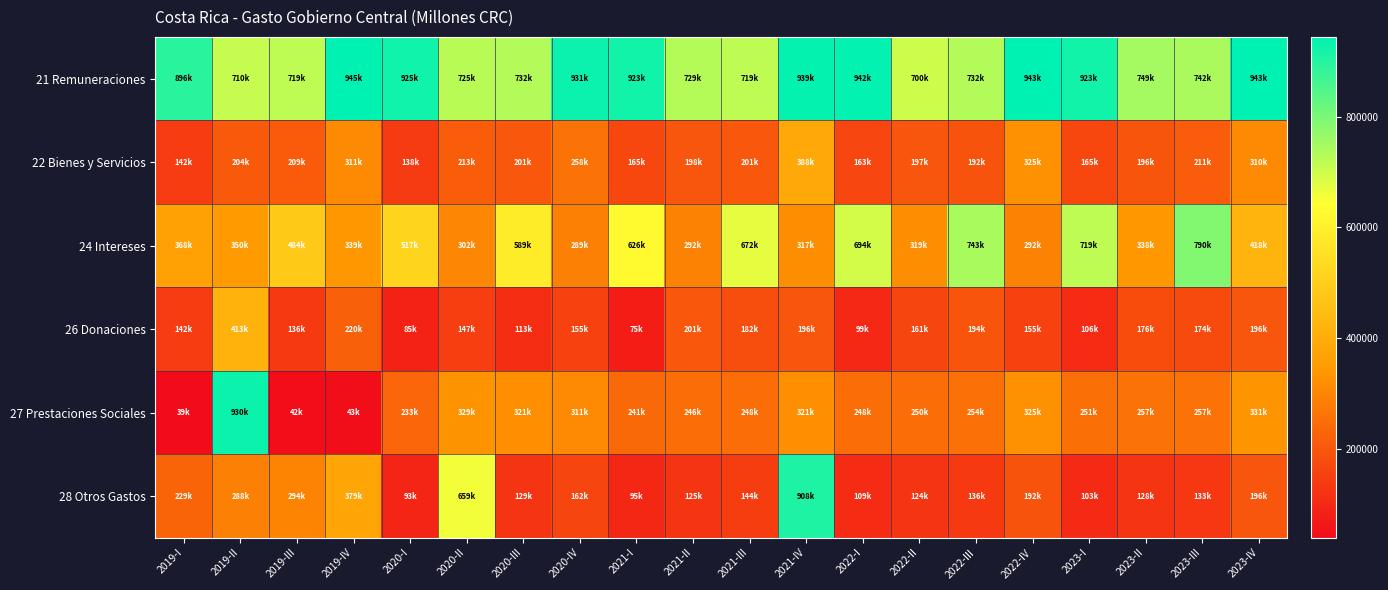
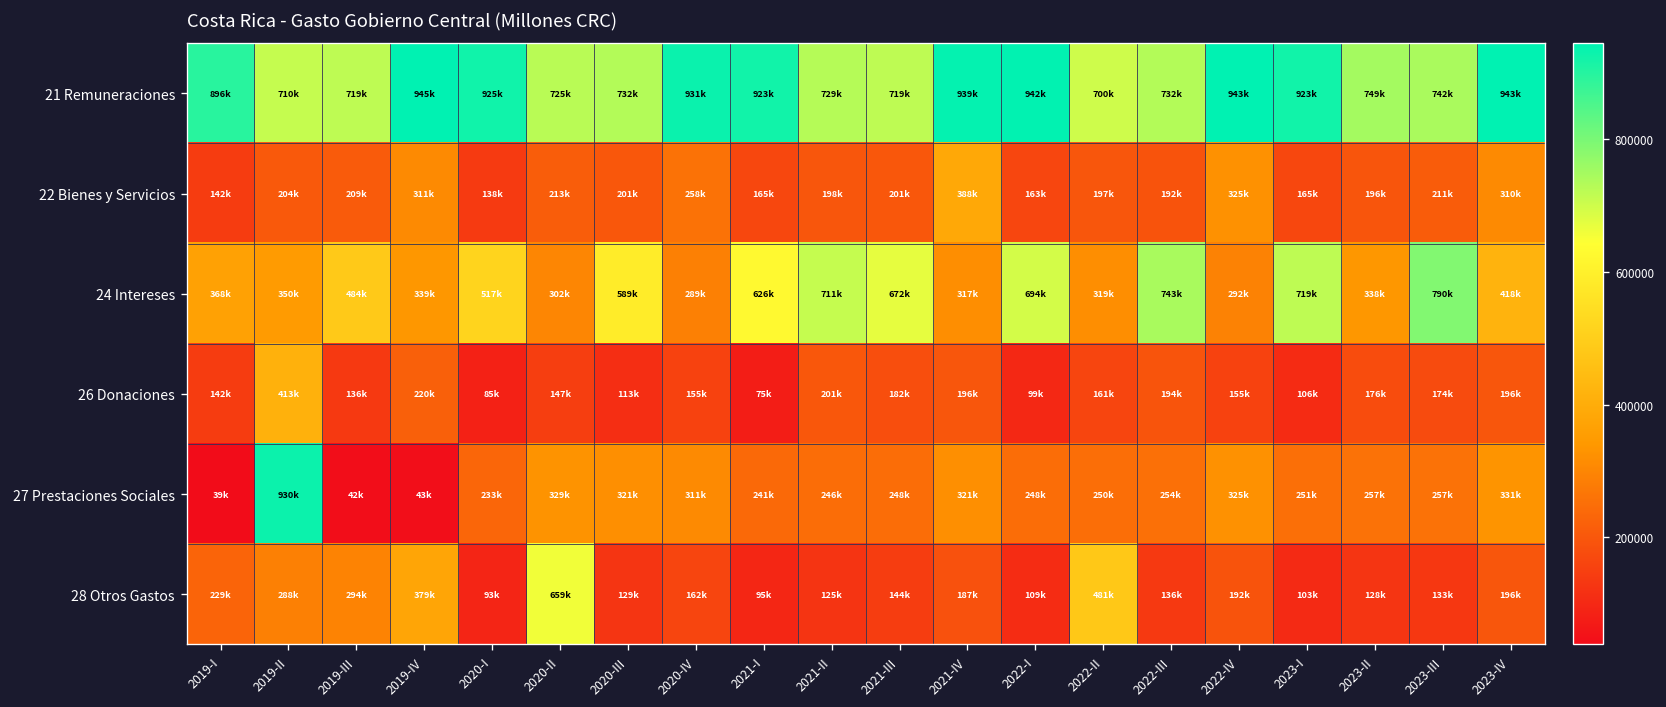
  {
    "21 Remuneraciones": {
      "2019-I": "896k",
      "2019-II": "710k",
      "2019-III": "719k",
      "2019-IV": "945k",
      "2020-I": "925k",
      "2020-II": "725k",
      "2020-III": "732k",
      "2020-IV": "931k",
      "2021-I": "923k",
      "2021-II": "729k",
      "2021-III": "719k",
      "2021-IV": "939k",
      "2022-I": "942k",
      "2022-II": "700k",
      "2022-III": "732k",
      "2022-IV": "943k",
      "2023-I": "923k",
      "2023-II": "749k",
      "2023-III": "742k",
      "2023-IV": "943k"
    },
    "22 Bienes y Servicios": {
      "2019-I": "142k",
      "2019-II": "204k",
      "2019-III": "209k",
      "2019-IV": "311k",
      "2020-I": "138k",
      "2020-II": "213k",
      "2020-III": "201k",
      "2020-IV": "258k",
      "2021-I": "165k",
      "2021-II": "198k",
      "2021-III": "201k",
      "2021-IV": "388k",
      "2022-I": "163k",
      "2022-II": "197k",
      "2022-III": "192k",
      "2022-IV": "325k",
      "2023-I": "165k",
      "2023-II": "196k",
      "2023-III": "211k",
      "2023-IV": "310k"
    },
    "24 Intereses": {
      "2019-I": "368k",
      "2019-II": "350k",
      "2019-III": "484k",
      "2019-IV": "339k",
      "2020-I": "517k",
      "2020-II": "302k",
      "2020-III": "589k",
      "2020-IV": "289k",
      "2021-I": "626k",
-     "2021-II": "292k",
+     "2021-II": "711k",
      "2021-III": "672k",
      "2021-IV": "317k",
      "2022-I": "694k",
      "2022-II": "319k",
      "2022-III": "743k",
      "2022-IV": "292k",
      "2023-I": "719k",
      "2023-II": "338k",
      "2023-III": "790k",
      "2023-IV": "418k"
    },
    "26 Donaciones": {
      "2019-I": "142k",
      "2019-II": "413k",
      "2019-III": "136k",
      "2019-IV": "220k",
      "2020-I": "85k",
      "2020-II": "147k",
      "2020-III": "113k",
      "2020-IV": "155k",
      "2021-I": "75k",
      "2021-II": "201k",
      "2021-III": "182k",
      "2021-IV": "196k",
      "2022-I": "99k",
      "2022-II": "161k",
      "2022-III": "194k",
      "2022-IV": "155k",
      "2023-I": "106k",
      "2023-II": "176k",
      "2023-III": "174k",
      "2023-IV": "196k"
    },
    "27 Prestaciones Sociales": {
      "2019-I": "39k",
      "2019-II": "930k",
      "2019-III": "42k",
      "2019-IV": "43k",
      "2020-I": "233k",
      "2020-II": "329k",
      "2020-III": "321k",
      "2020-IV": "311k",
      "2021-I": "241k",
      "2021-II": "246k",
      "2021-III": "248k",
      "2021-IV": "321k",
      "2022-I": "248k",
      "2022-II": "250k",
      "2022-III": "254k",
      "2022-IV": "325k",
      "2023-I": "251k",
      "2023-II": "257k",
      "2023-III": "257k",
      "2023-IV": "331k"
    },
    "28 Otros Gastos": {
      "2019-I": "229k",
      "2019-II": "288k",
      "2019-III": "294k",
      "2019-IV": "379k",
      "2020-I": "93k",
      "2020-II": "659k",
      "2020-III": "129k",
      "2020-IV": "162k",
      "2021-I": "95k",
      "2021-II": "125k",
      "2021-III": "144k",
-     "2021-IV": "908k",
+     "2021-IV": "187k",
      "2022-I": "109k",
-     "2022-II": "124k",
+     "2022-II": "481k",
      "2022-III": "136k",
      "2022-IV": "192k",
      "2023-I": "103k",
      "2023-II": "128k",
      "2023-III": "133k",
      "2023-IV": "196k"
    }
  }
